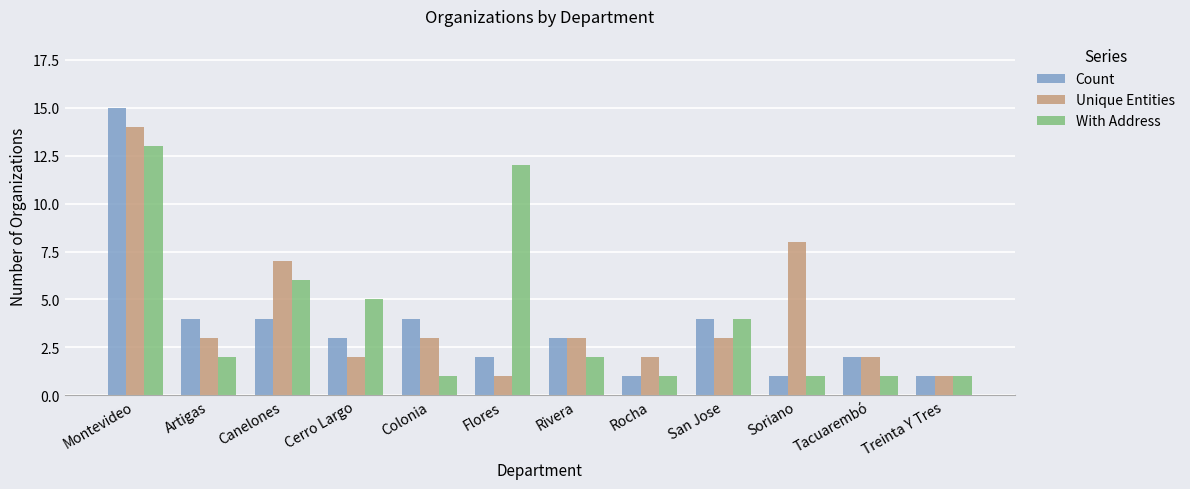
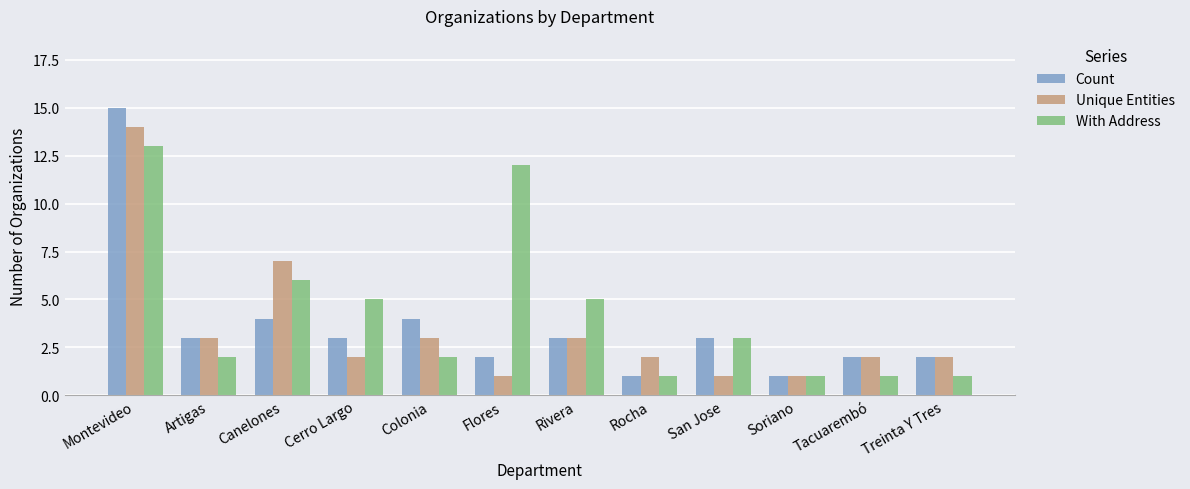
  {
    "Count": {
      "Montevideo": 15,
-     "Artigas": 4,
+     "Artigas": 3,
      "Canelones": 4,
      "Cerro Largo": 3,
      "Colonia": 4,
      "Flores": 2,
      "Rivera": 3,
      "Rocha": 1,
-     "San Jose": 4,
+     "San Jose": 3,
      "Soriano": 1,
      "Tacuarembó": 2,
-     "Treinta Y Tres": 1
+     "Treinta Y Tres": 2
    },
    "Unique Entities": {
      "Montevideo": 14,
      "Artigas": 3,
      "Canelones": 7,
      "Cerro Largo": 2,
      "Colonia": 3,
      "Flores": 1,
      "Rivera": 3,
      "Rocha": 2,
-     "San Jose": 3,
-     "Soriano": 8,
+     "San Jose": 1,
+     "Soriano": 1,
      "Tacuarembó": 2,
-     "Treinta Y Tres": 1
+     "Treinta Y Tres": 2
    },
    "With Address": {
      "Montevideo": 13,
      "Artigas": 2,
      "Canelones": 6,
      "Cerro Largo": 5,
-     "Colonia": 1,
+     "Colonia": 2,
      "Flores": 12,
-     "Rivera": 2,
+     "Rivera": 5,
      "Rocha": 1,
-     "San Jose": 4,
+     "San Jose": 3,
      "Soriano": 1,
      "Tacuarembó": 1,
      "Treinta Y Tres": 1
    }
  }
